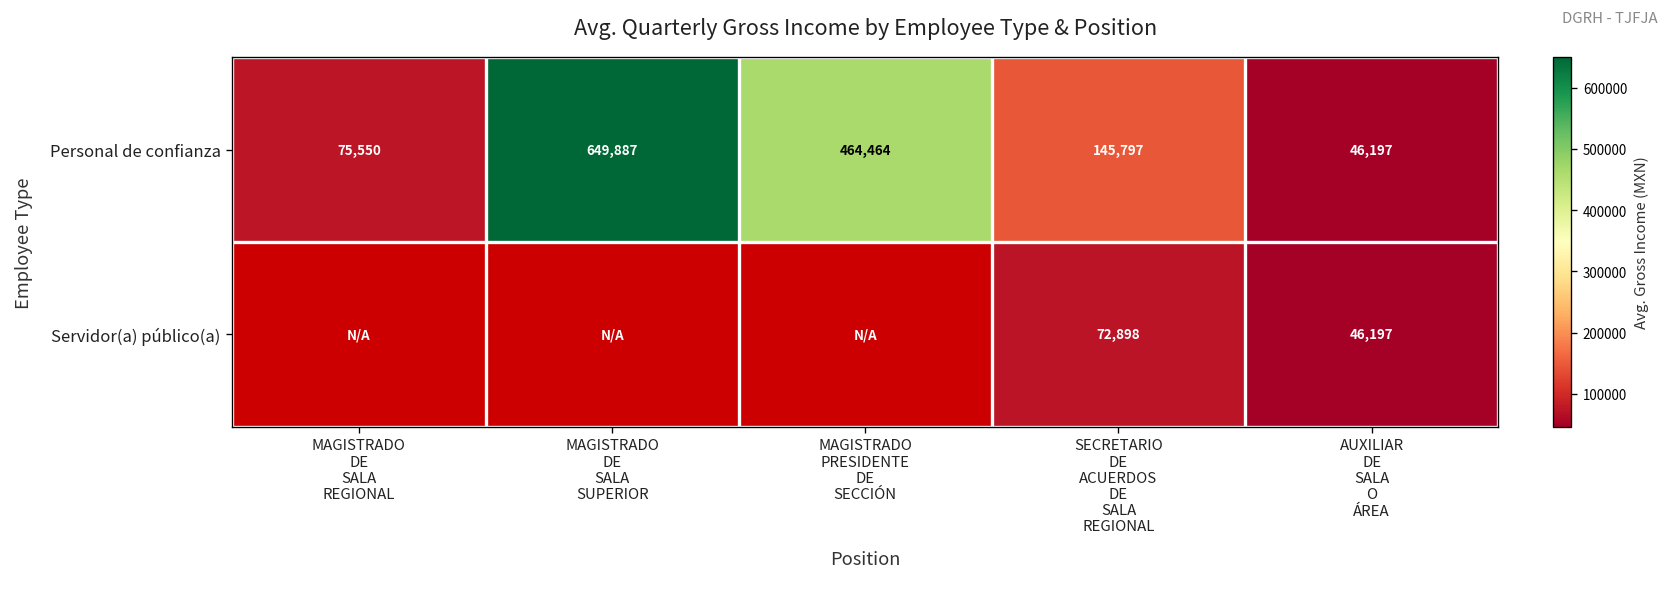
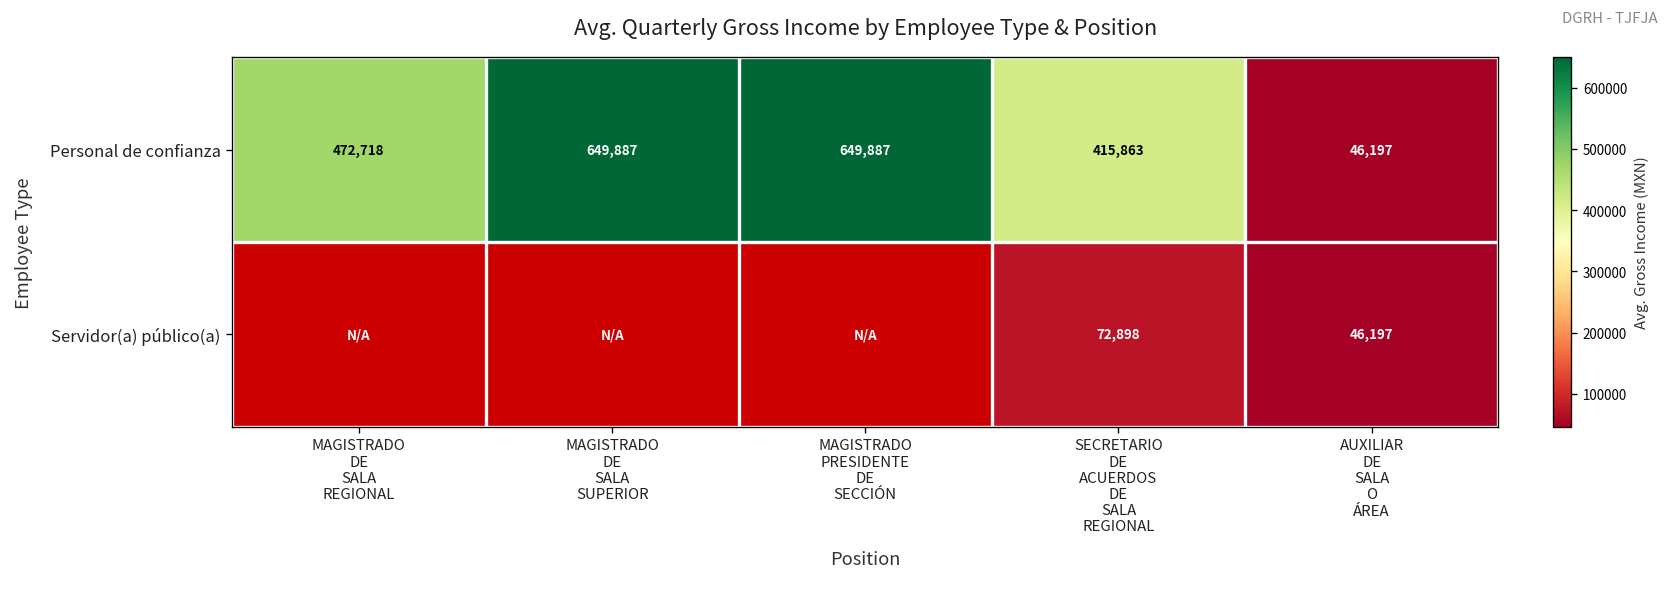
  {
    "Personal de confianza": {
-     "MAGISTRADO DE SALA REGIONAL": "75,550",
+     "MAGISTRADO DE SALA REGIONAL": "472,718",
      "MAGISTRADO DE SALA SUPERIOR": "649,887",
-     "MAGISTRADO PRESIDENTE DE SECCIÓN": "464,464",
-     "SECRETARIO DE ACUERDOS DE SALA REGIONAL": "145,797",
+     "MAGISTRADO PRESIDENTE DE SECCIÓN": "649,887",
+     "SECRETARIO DE ACUERDOS DE SALA REGIONAL": "415,863",
      "AUXILIAR DE SALA O ÁREA": "46,197"
    },
    "Servidor(a) público(a)": {
      "SECRETARIO DE ACUERDOS DE SALA REGIONAL": "72,898",
      "AUXILIAR DE SALA O ÁREA": "46,197"
    }
  }
